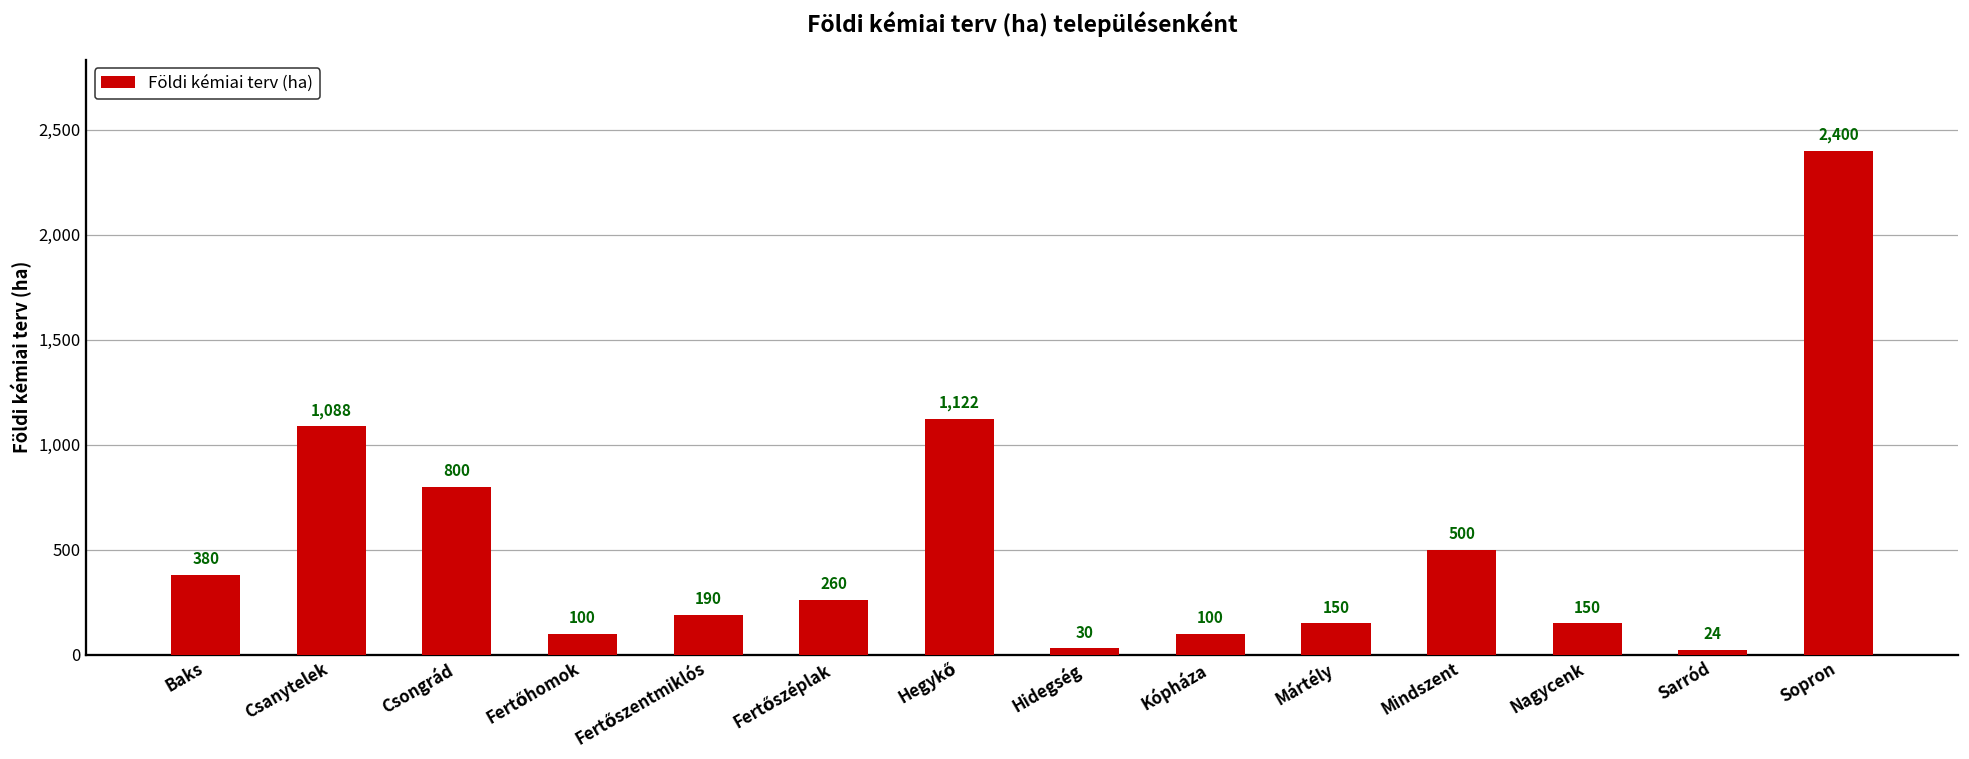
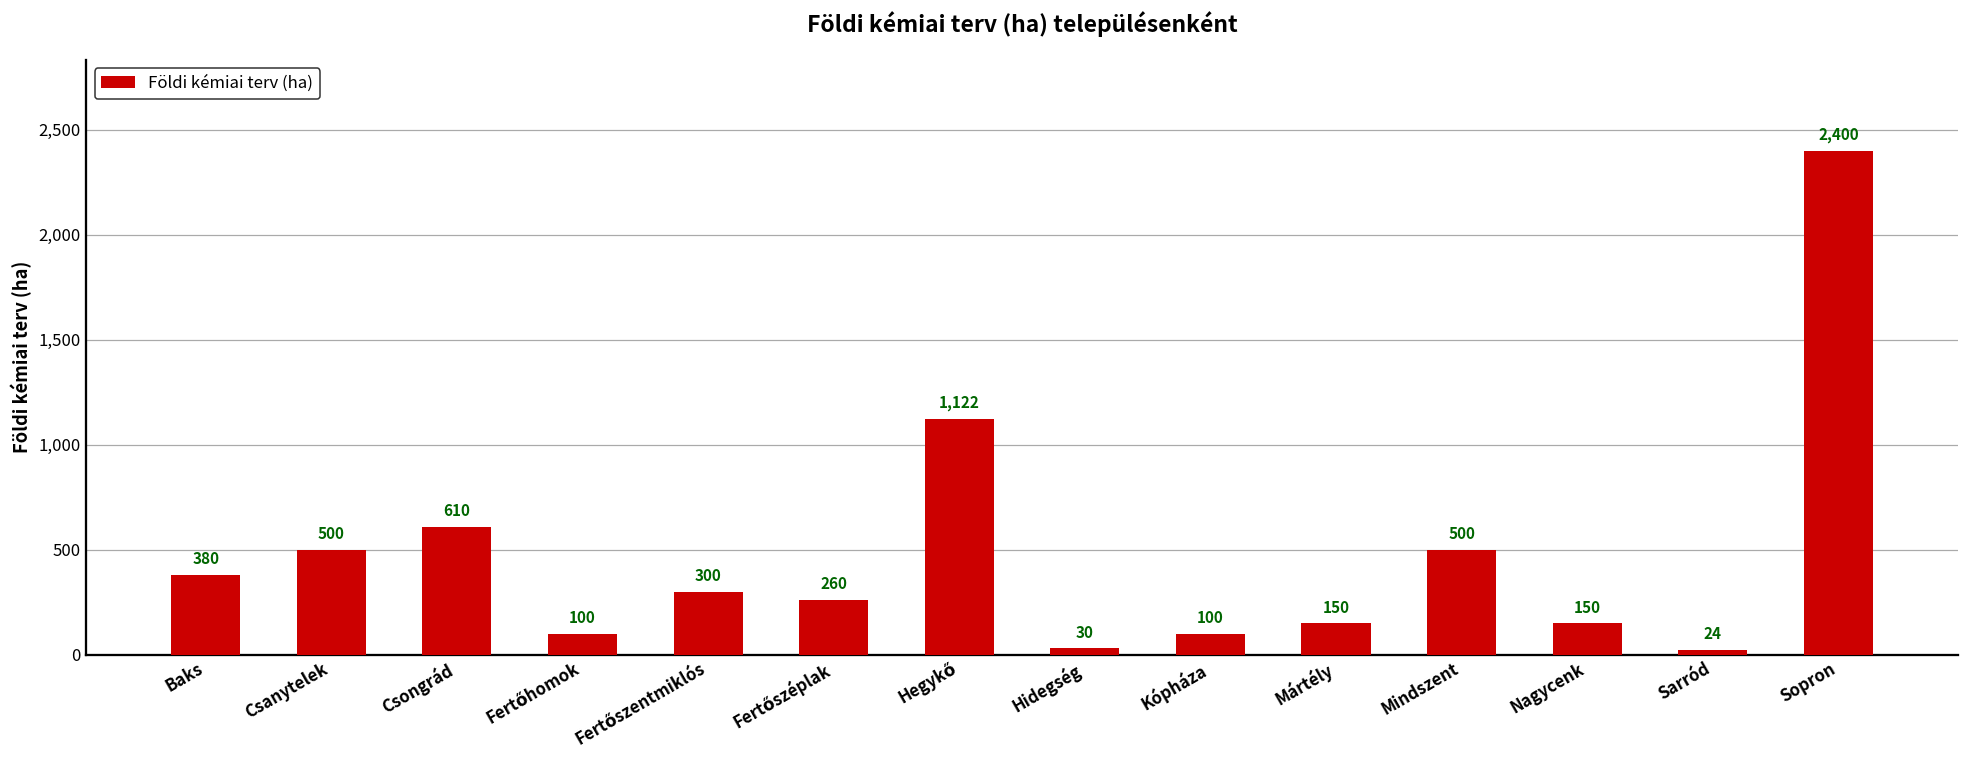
  {
    "Baks": "380",
-   "Csanytelek": "1,088",
-   "Csongrád": "800",
+   "Csanytelek": "500",
+   "Csongrád": "610",
    "Fertőhomok": "100",
-   "Fertőszentmiklós": "190",
+   "Fertőszentmiklós": "300",
    "Fertőszéplak": "260",
    "Hegykő": "1,122",
    "Hidegség": "30",
    "Kópháza": "100",
    "Mártély": "150",
    "Mindszent": "500",
    "Nagycenk": "150",
    "Sarród": "24",
    "Sopron": "2,400"
  }
